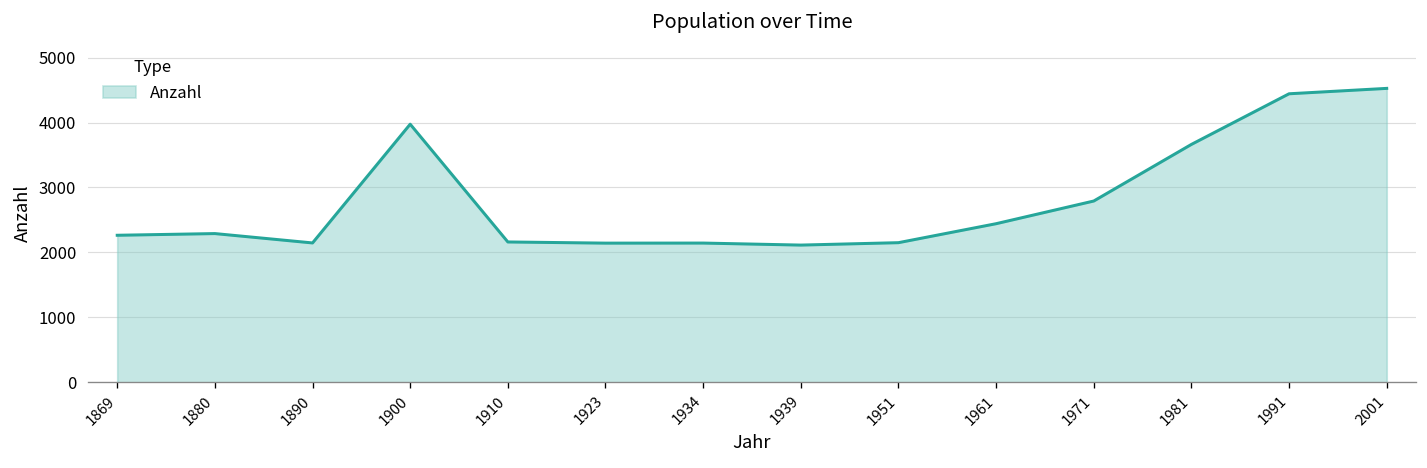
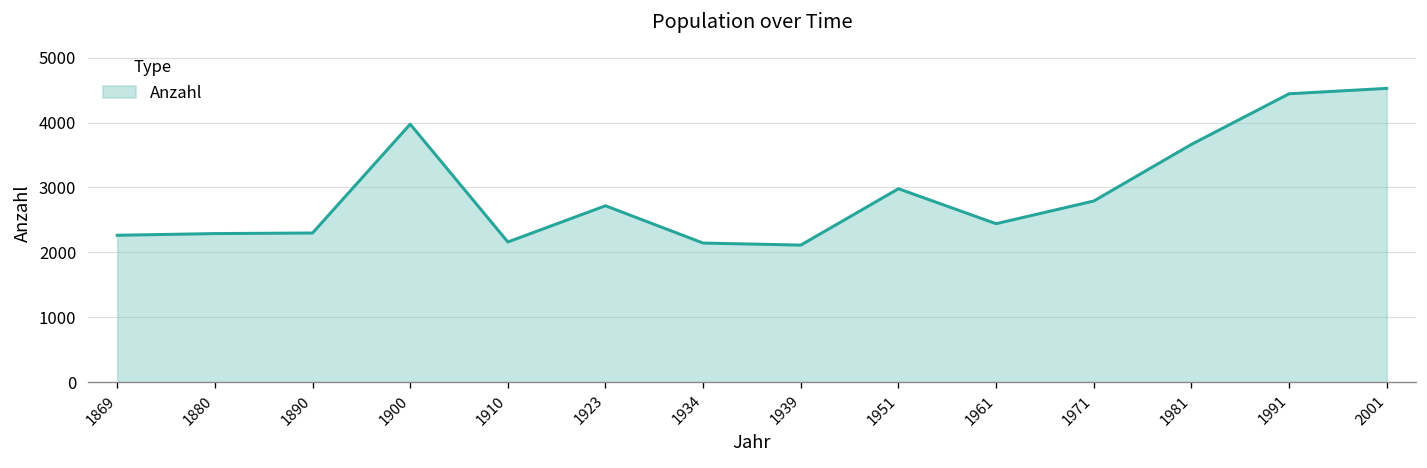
  {
    "1869": 2300,
    "1880": 2300,
-   "1890": 2100,
+   "1890": 2300,
    "1900": 4000,
    "1910": 2200,
-   "1923": 2100,
+   "1923": 2700,
    "1934": 2100,
    "1939": 2100,
-   "1951": 2200,
+   "1951": 3000,
    "1961": 2400,
    "1971": 2800,
    "1981": 3700,
    "1991": 4400,
    "2001": 4500
  }
